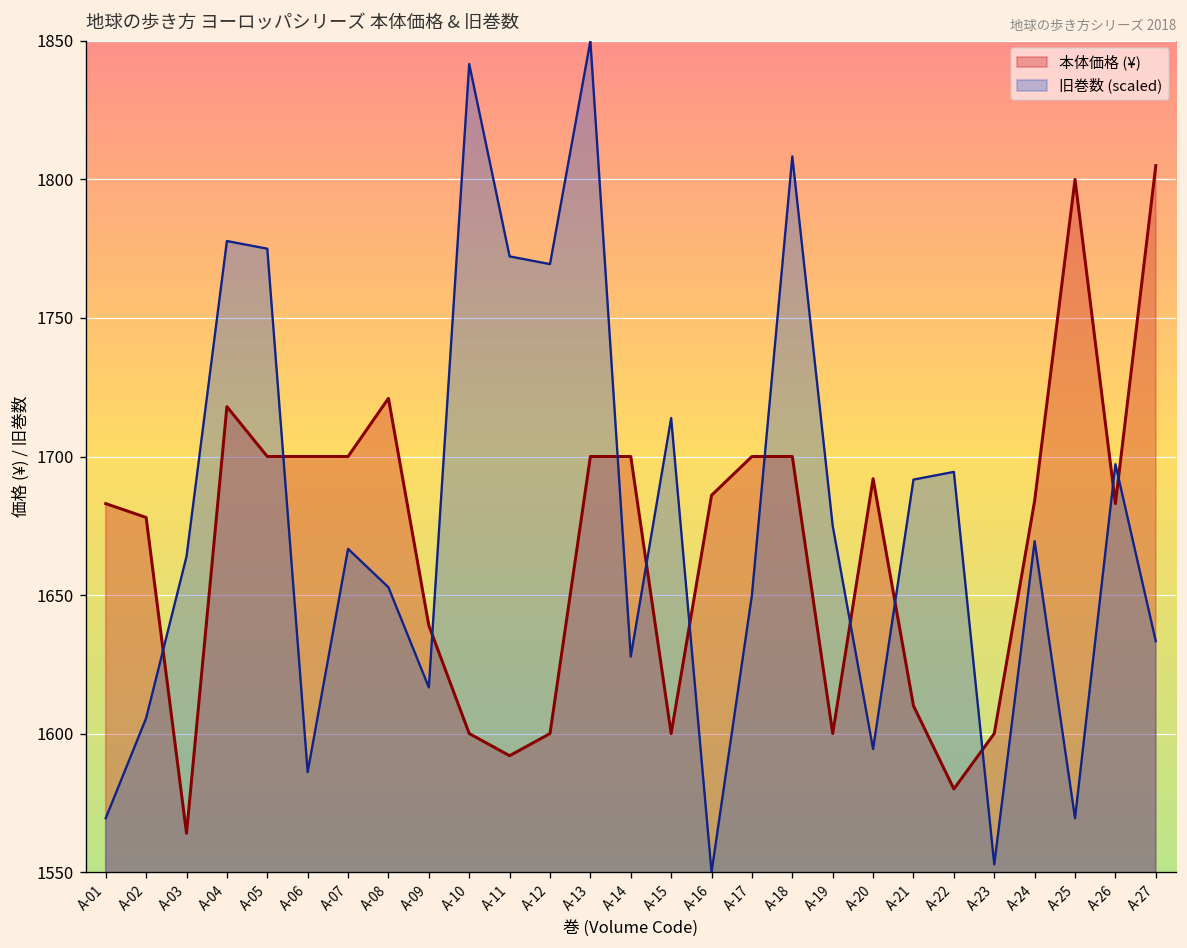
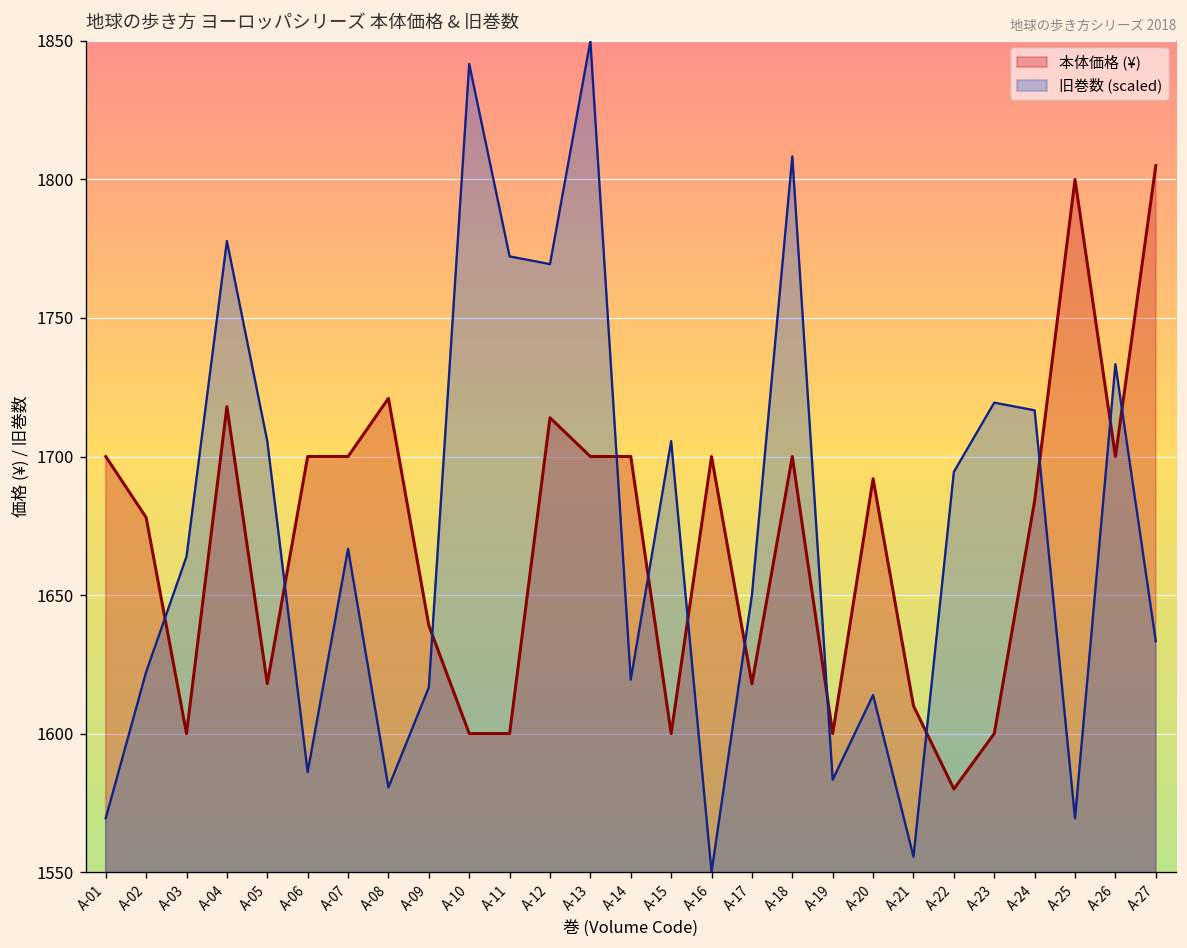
  {
    "本体価格 (¥)": {
-     "A-01": 1683,
+     "A-01": 1700,
      "A-02": 1678,
-     "A-03": 1564,
+     "A-03": 1600,
      "A-04": 1718,
-     "A-05": 1700,
+     "A-05": 1618,
      "A-06": 1700,
      "A-07": 1700,
      "A-08": 1721,
      "A-09": 1639,
      "A-10": 1600,
-     "A-11": 1592,
-     "A-12": 1600,
+     "A-11": 1600,
+     "A-12": 1714,
      "A-13": 1700,
      "A-14": 1700,
      "A-15": 1600,
-     "A-16": 1686,
-     "A-17": 1700,
+     "A-16": 1700,
+     "A-17": 1618,
      "A-18": 1700,
      "A-19": 1600,
      "A-20": 1692,
      "A-21": 1610,
      "A-22": 1580,
      "A-23": 1600,
      "A-24": 1684,
      "A-25": 1800,
-     "A-26": 1683,
+     "A-26": 1700,
      "A-27": 1805
    },
    "旧巻数 (scaled)": {
      "A-01": 1569,
-     "A-02": 1606,
+     "A-02": 1622,
      "A-03": 1664,
      "A-04": 1778,
-     "A-05": 1775,
+     "A-05": 1706,
      "A-06": 1586,
      "A-07": 1667,
-     "A-08": 1653,
+     "A-08": 1581,
      "A-09": 1617,
      "A-10": 1842,
      "A-11": 1772,
      "A-12": 1769,
      "A-13": 1850,
-     "A-14": 1628,
-     "A-15": 1714,
+     "A-14": 1619,
+     "A-15": 1706,
      "A-16": 1550,
      "A-17": 1650,
      "A-18": 1808,
-     "A-19": 1675,
-     "A-20": 1594,
-     "A-21": 1692,
+     "A-19": 1583,
+     "A-20": 1614,
+     "A-21": 1556,
      "A-22": 1694,
-     "A-23": 1553,
-     "A-24": 1669,
+     "A-23": 1719,
+     "A-24": 1717,
      "A-25": 1569,
-     "A-26": 1697,
+     "A-26": 1733,
      "A-27": 1633
    }
  }
